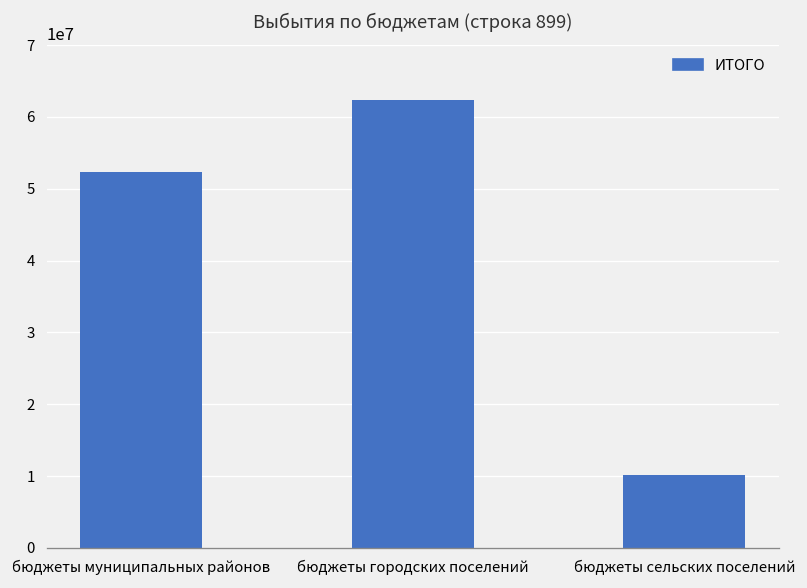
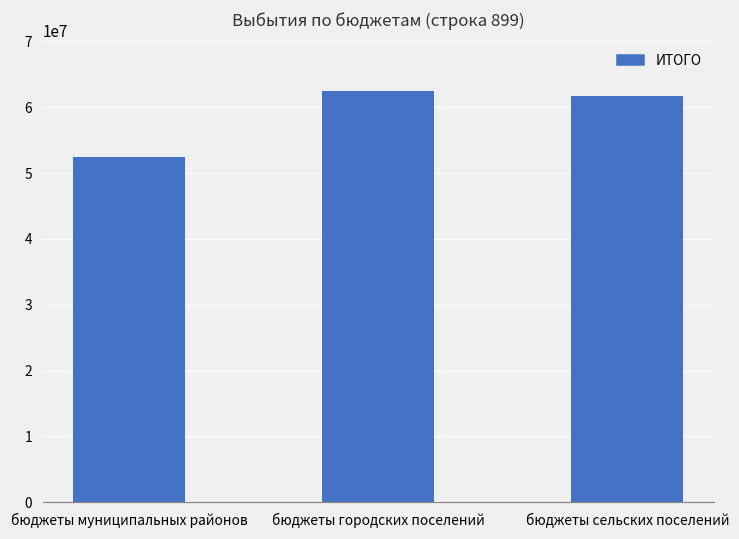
  {
    "бюджеты муниципальных районов": 52000000,
    "бюджеты городских поселений": 62000000,
-   "бюджеты сельских поселений": 10000000
+   "бюджеты сельских поселений": 62000000
  }
